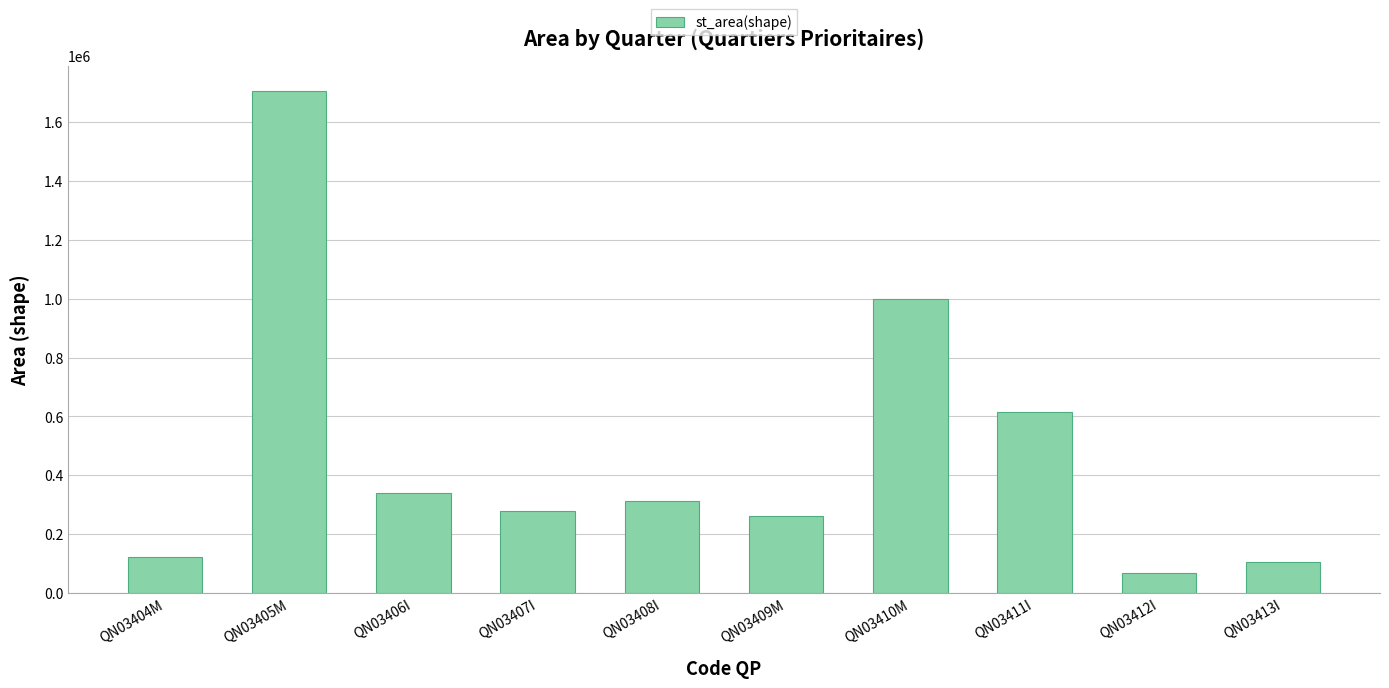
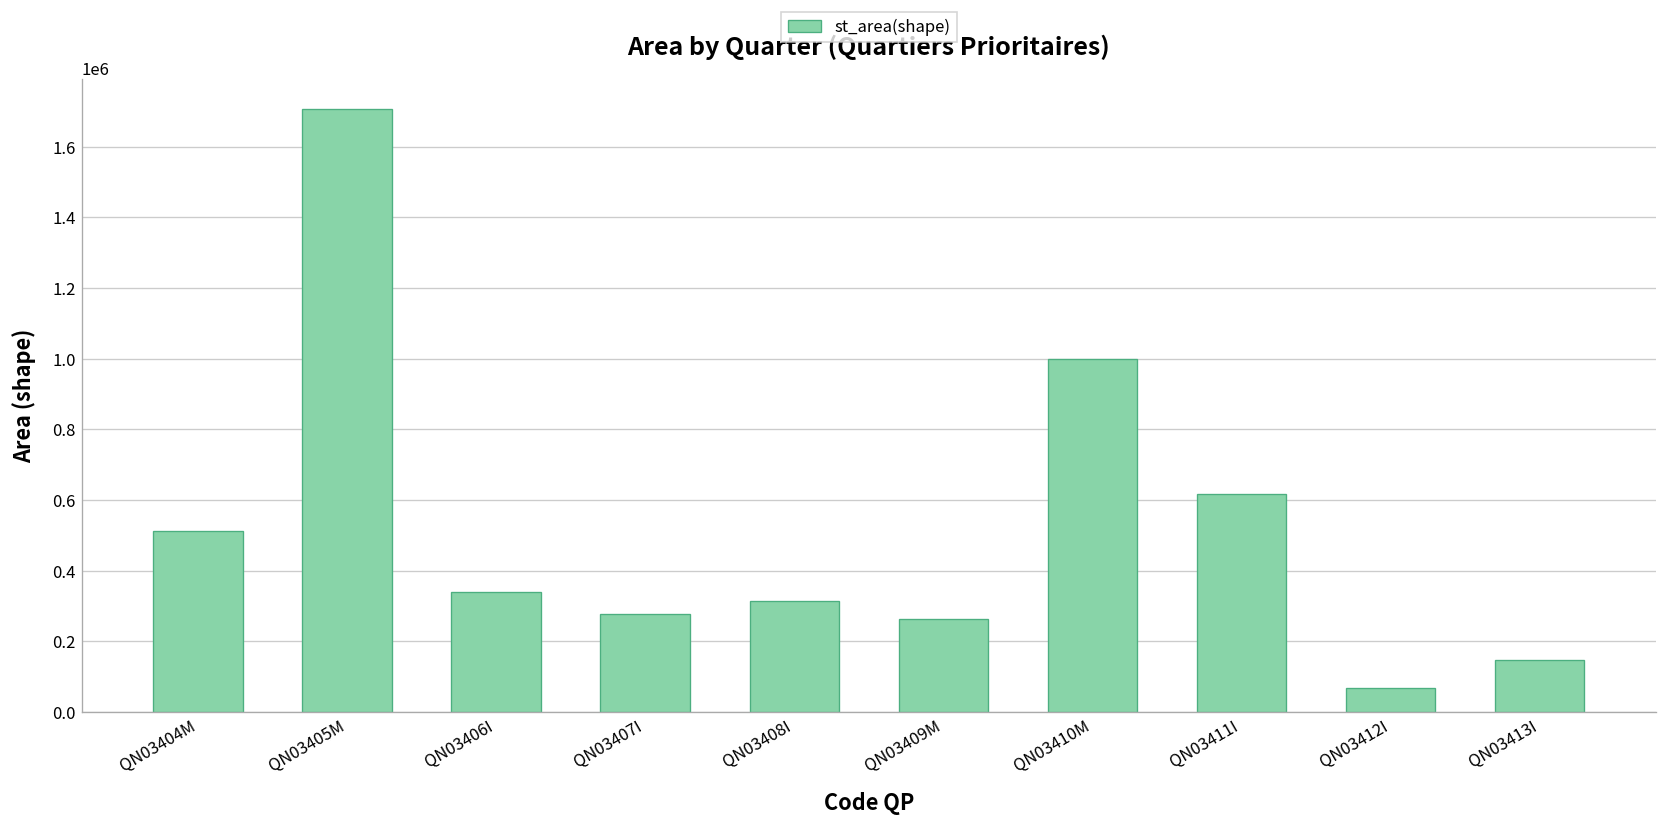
  {
-   "QN03404M": 120000,
+   "QN03404M": 510000,
    "QN03405M": 1710000,
    "QN03406I": 340000,
    "QN03407I": 280000,
    "QN03408I": 310000,
    "QN03409M": 260000,
    "QN03410M": 1000000,
    "QN03411I": 620000,
    "QN03412I": 70000,
-   "QN03413I": 100000
+   "QN03413I": 150000
  }
